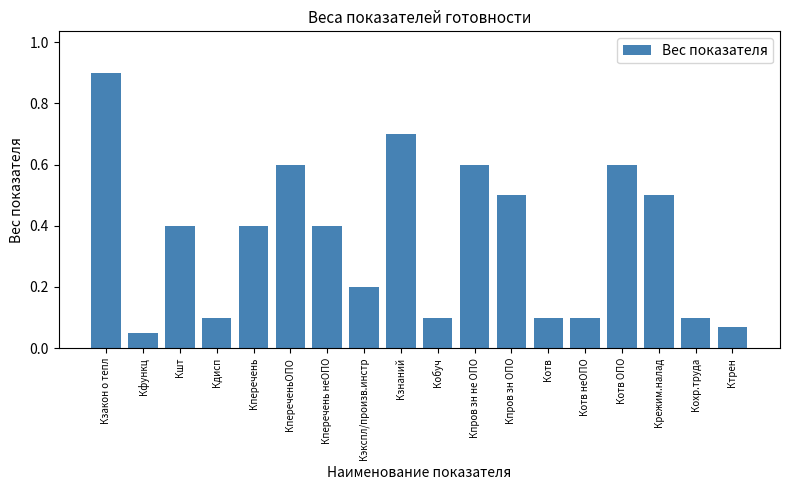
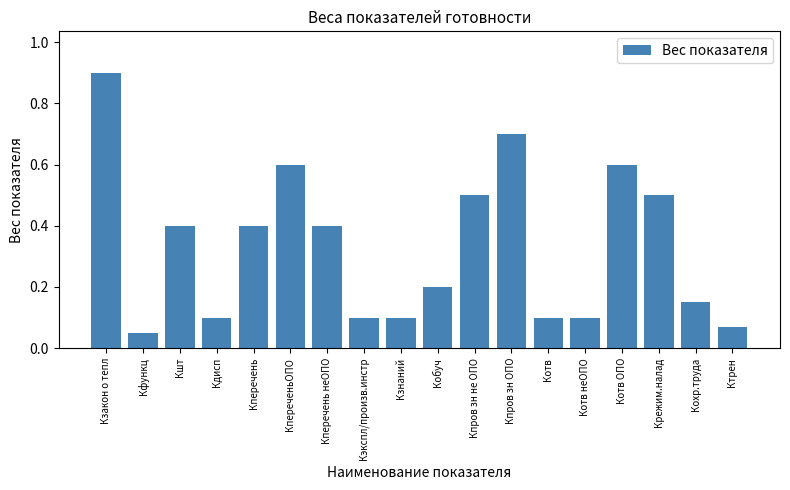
  {
    "Кзакон о тепл": 0.90,
    "Кфункц": 0.05,
    "Кшт": 0.40,
    "Кдисп": 0.10,
    "Кперечень": 0.40,
    "КпереченьОПО": 0.60,
    "Кперечень неОПО": 0.40,
-   "Кэкспл/произв.инстр": 0.2,
-   "Кзнаний": 0.7,
-   "Кобуч": 0.1,
-   "Кпров зн не ОПО": 0.6,
-   "Кпров зн ОПО": 0.5,
+   "Кэкспл/произв.инстр": 0.1,
+   "Кзнаний": 0.1,
+   "Кобуч": 0.2,
+   "Кпров зн не ОПО": 0.5,
+   "Кпров зн ОПО": 0.7,
    "Котв": 0.10,
    "Котв неОПО": 0.10,
    "Котв ОПО": 0.60,
    "Крежим.налад": 0.50,
-   "Кохр.труда": 0.10,
+   "Кохр.труда": 0.15,
    "Ктрен": 0.07
  }
